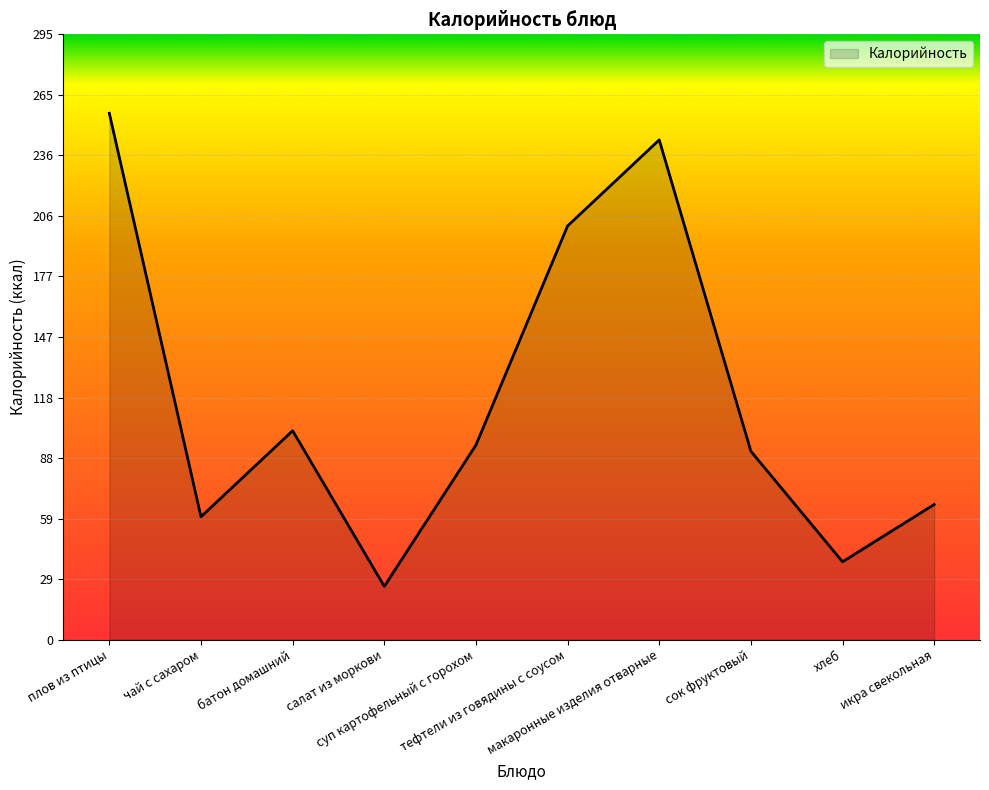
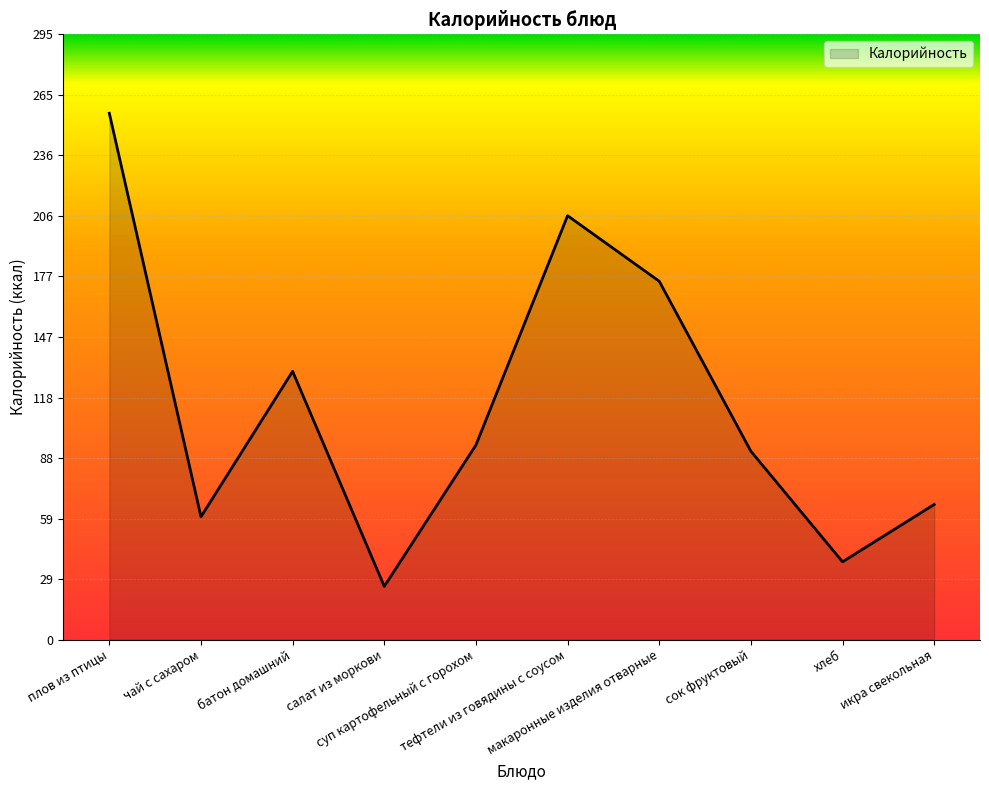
  {
    "плов из птицы": 257,
    "чай с сахаром": 60,
-   "батон домашний": 102,
+   "батон домашний": 131,
    "салат из моркови": 26,
    "суп картофельный с горохом": 95,
-   "тефтели из говядины с соусом": 202,
-   "макаронные изделия отварные": 244,
+   "тефтели из говядины с соусом": 207,
+   "макаронные изделия отварные": 175,
    "сок фруктовый": 92,
    "хлеб": 38,
    "икра свекольная": 66
  }
